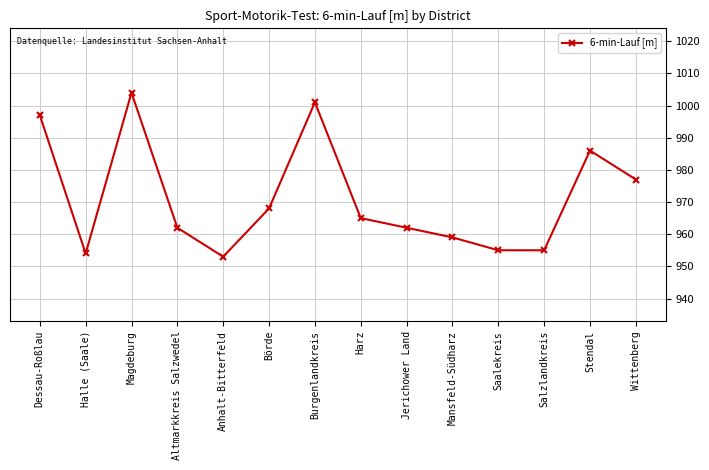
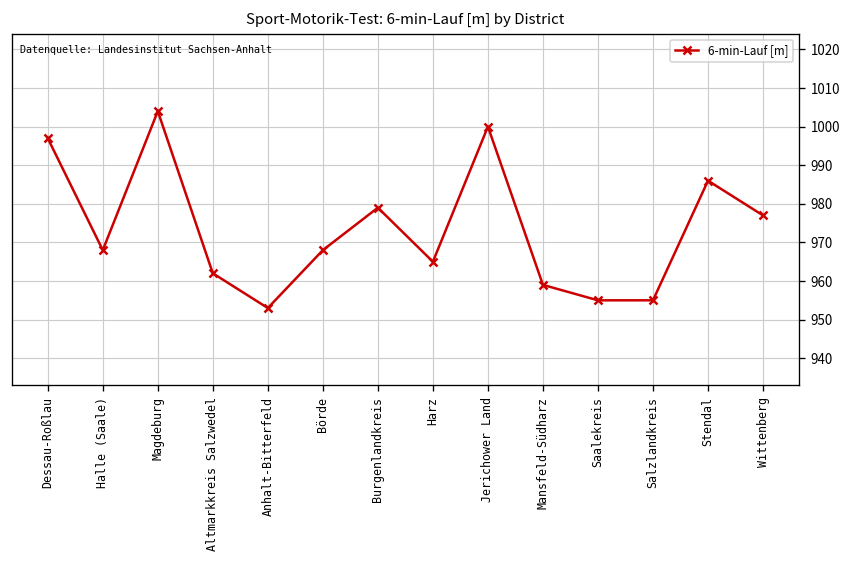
  {
    "Dessau-Roßlau": 997,
-   "Halle (Saale)": 954,
+   "Halle (Saale)": 968,
    "Magdeburg": 1004,
    "Altmarkkreis Salzwedel": 962,
    "Anhalt-Bitterfeld": 953,
    "Börde": 968,
-   "Burgenlandkreis": 1001,
+   "Burgenlandkreis": 979,
    "Harz": 965,
-   "Jerichower Land": 962,
+   "Jerichower Land": 1000,
    "Mansfeld-Südharz": 959,
    "Saalekreis": 955,
    "Salzlandkreis": 955,
    "Stendal": 986,
    "Wittenberg": 977
  }
